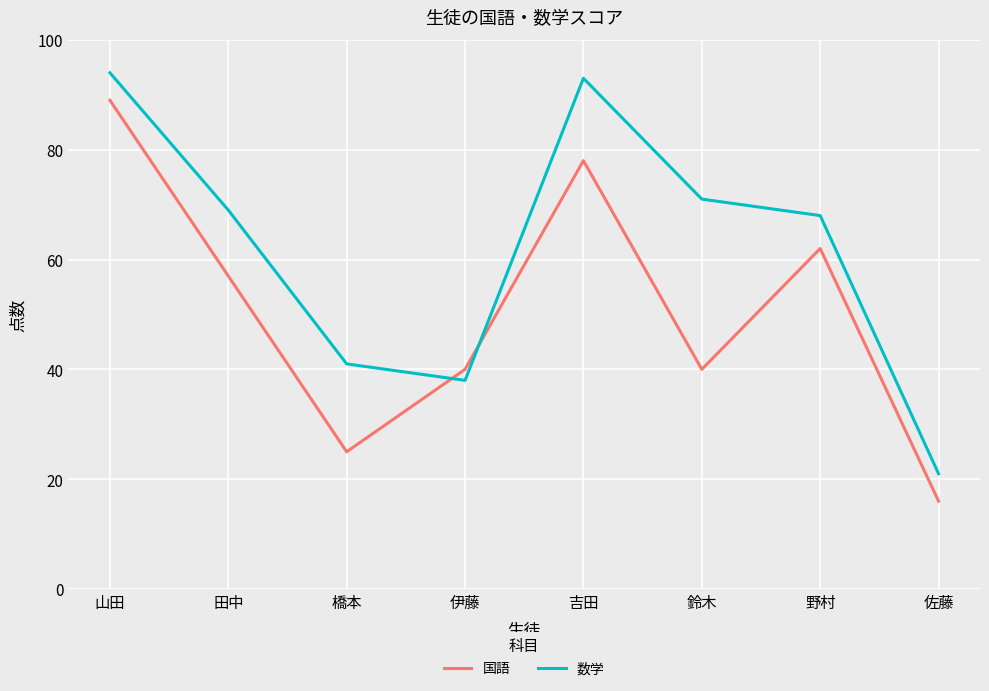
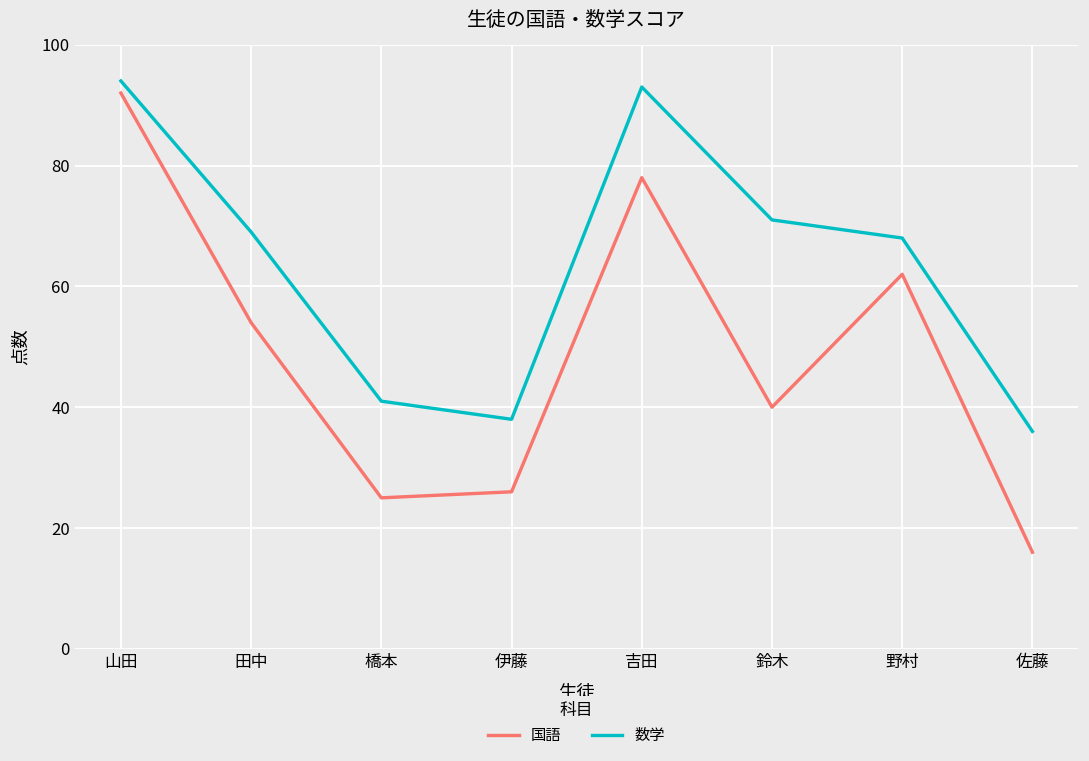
  {
    "国語": {
-     "山田": 89,
-     "田中": 57,
+     "山田": 92,
+     "田中": 54,
      "橋本": 25,
-     "伊藤": 40,
+     "伊藤": 26,
      "吉田": 78,
      "鈴木": 40,
      "野村": 62,
      "佐藤": 16
    },
    "数学": {
      "山田": 94,
      "田中": 69,
      "橋本": 41,
      "伊藤": 38,
      "吉田": 93,
      "鈴木": 71,
      "野村": 68,
-     "佐藤": 21
+     "佐藤": 36
    }
  }
